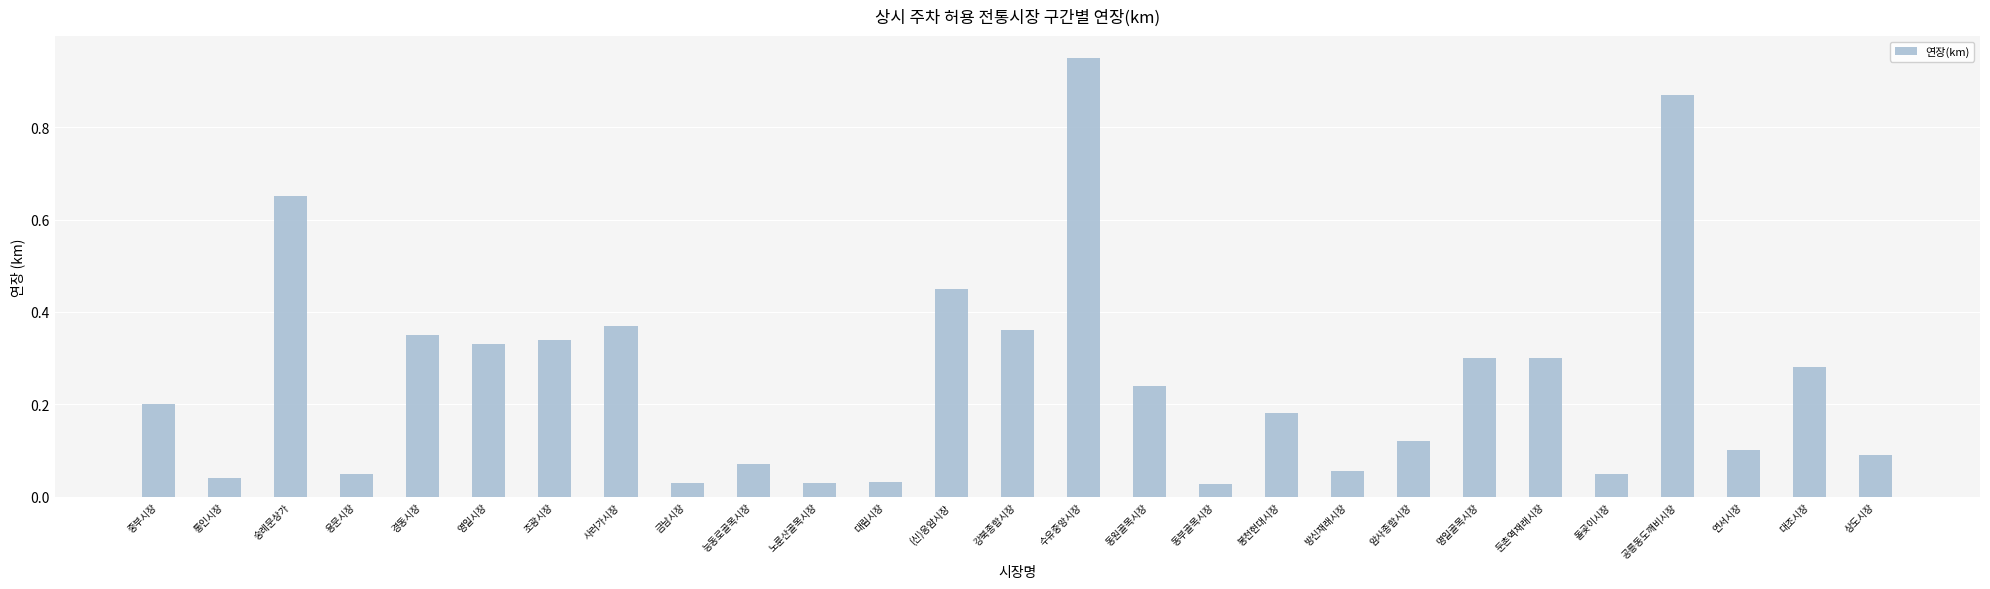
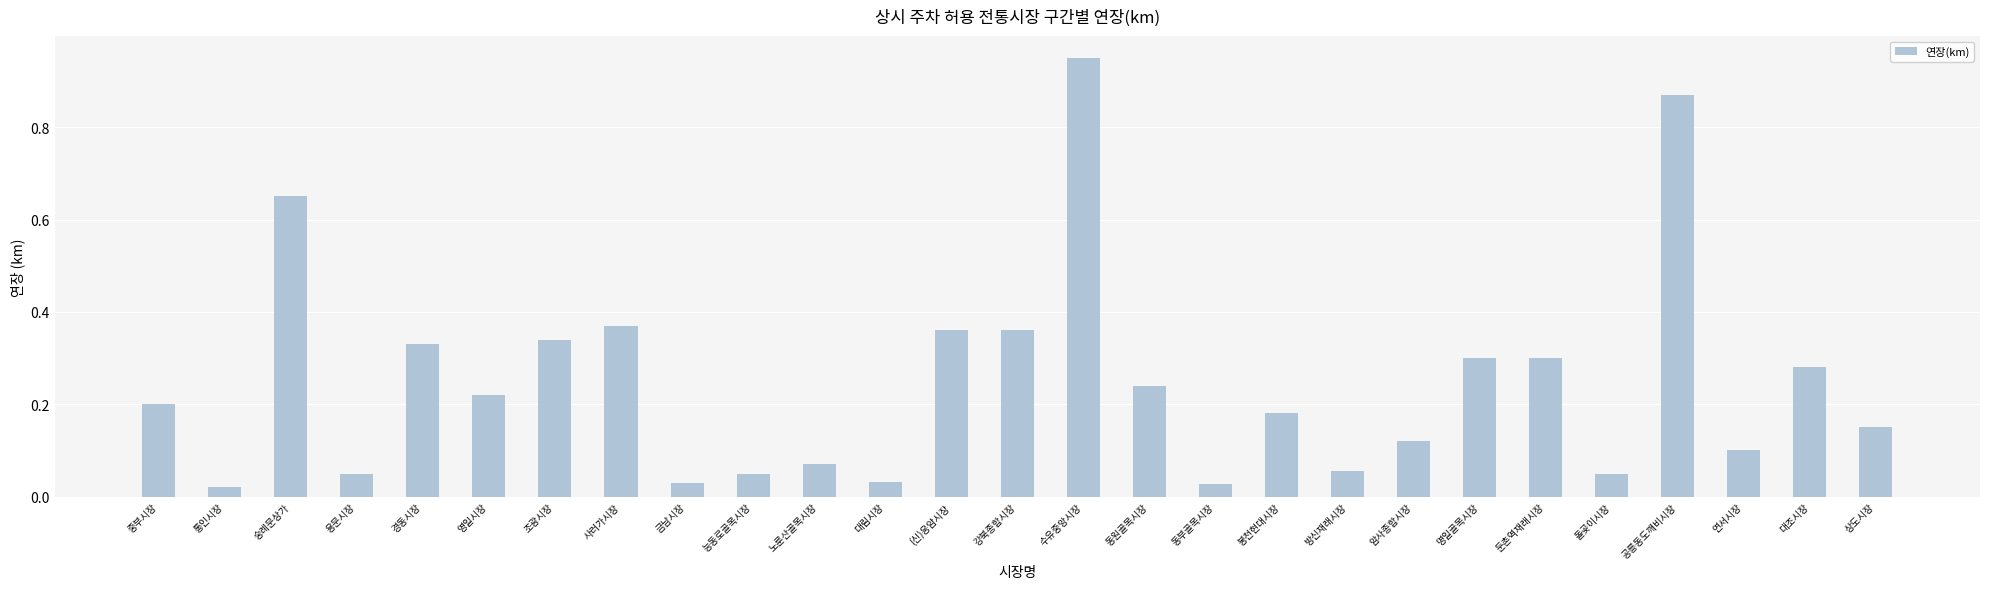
  {
    "중부시장": 0.20,
-   "통인시장": 0.04,
+   "통인시장": 0.02,
    "숭례문상가": 0.65,
    "용문시장": 0.05,
-   "경동시장": 0.35,
-   "영일시장": 0.33,
+   "경동시장": 0.33,
+   "영일시장": 0.22,
    "조광시장": 0.34,
    "사러가시장": 0.37,
    "금남시장": 0.03,
-   "능동로골목시장": 0.07,
-   "노룬산골목시장": 0.03,
+   "능동로골목시장": 0.05,
+   "노룬산골목시장": 0.07,
    "대림시장": 0.03,
-   "(신)응암시장": 0.45,
+   "(신)응암시장": 0.36,
    "강북종합시장": 0.36,
    "수유중앙시장": 0.95,
    "동원골목시장": 0.24,
    "동부골목시장": 0.03,
    "봉천현대시장": 0.18,
    "방신재래시장": 0.06,
    "암사종합시장": 0.12,
    "명일골목시장": 0.30,
    "둔촌역재래시장": 0.30,
    "돌곶이시장": 0.05,
    "공릉동도깨비시장": 0.87,
    "연서시장": 0.10,
    "대조시장": 0.28,
-   "상도시장": 0.09
+   "상도시장": 0.15
  }
